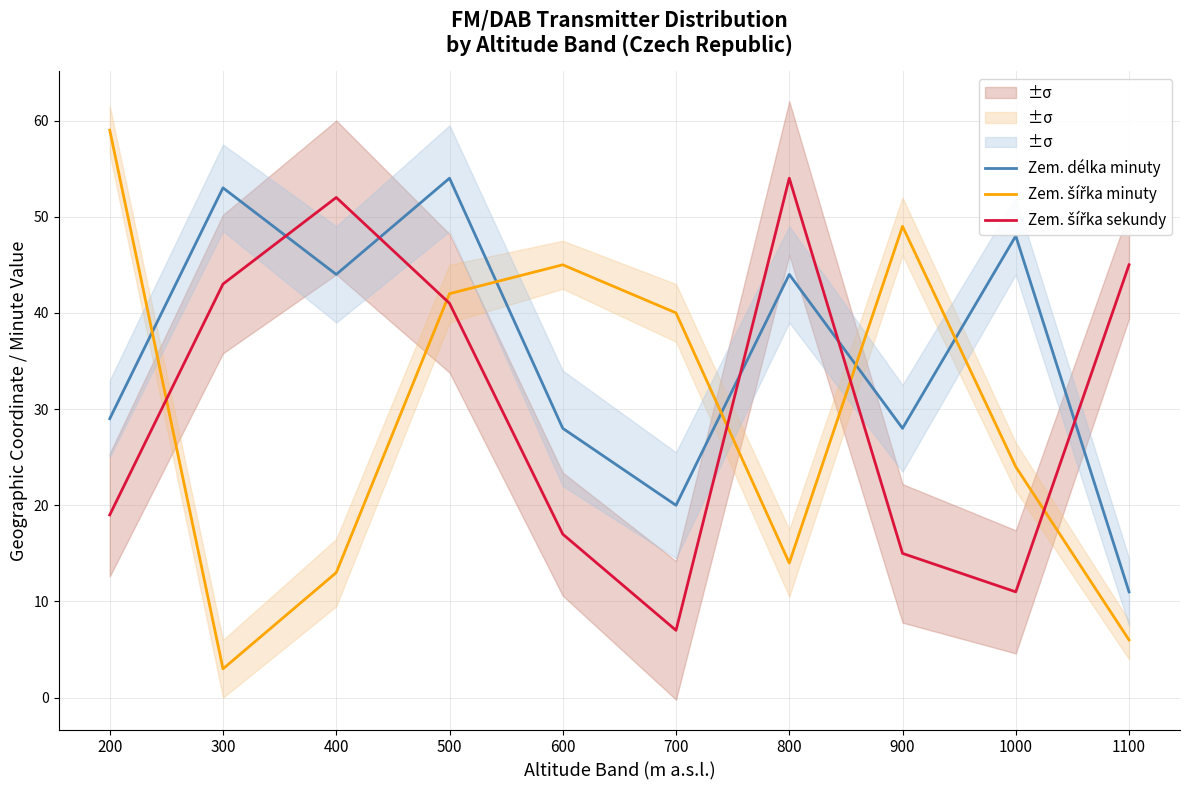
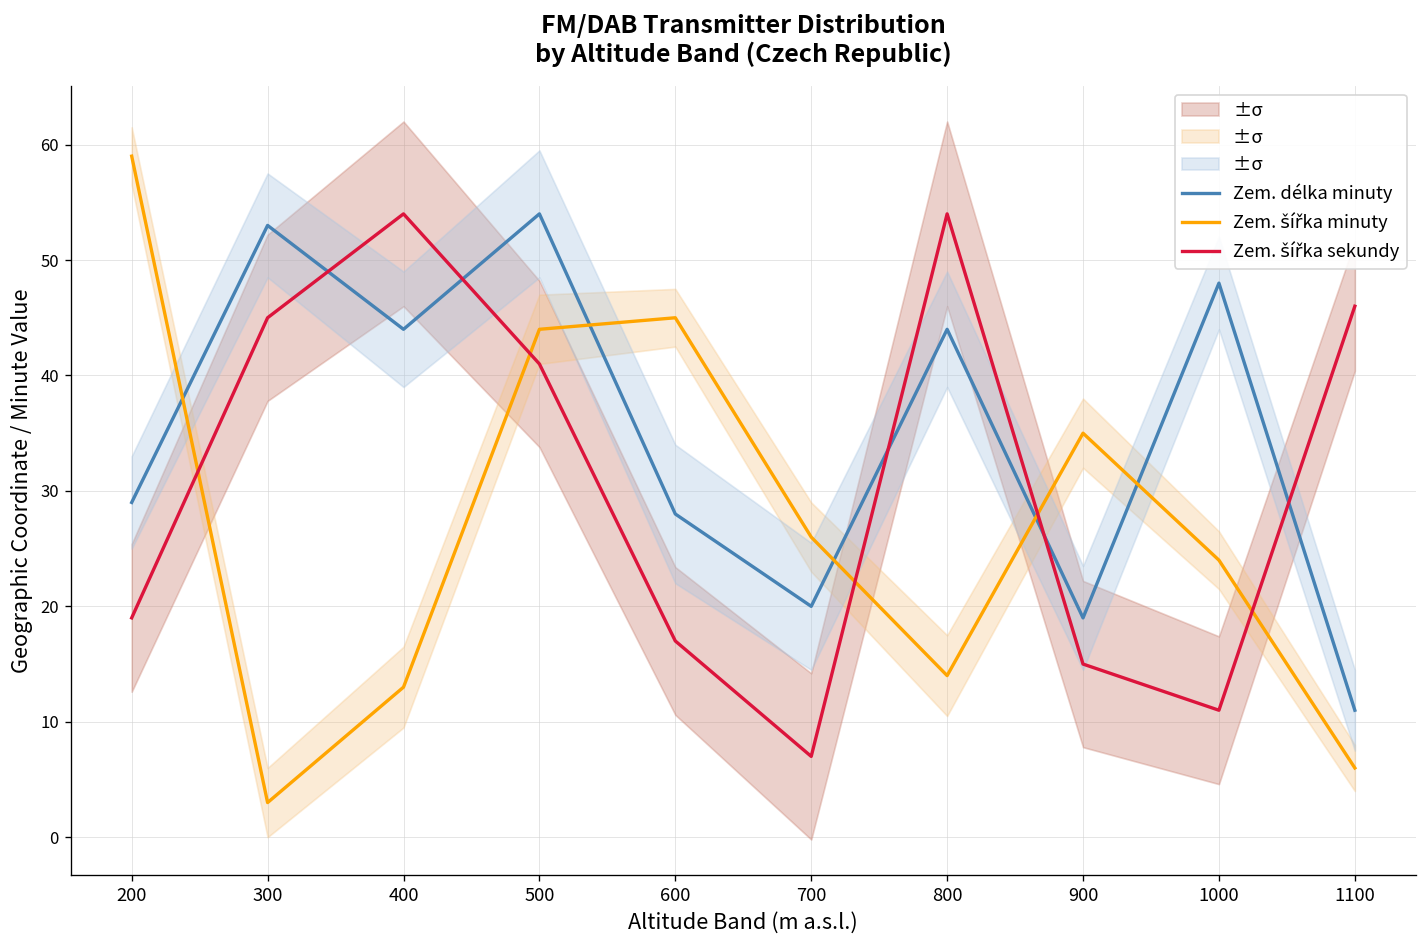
  {
    "Zem. délka minuty": {
      "200": 29,
      "300": 53,
      "400": 44,
      "500": 54,
      "600": 28,
      "700": 20,
      "800": 44,
-     "900": 28,
+     "900": 19,
      "1000": 48,
      "1100": 11
    },
    "Zem. šířka minuty": {
      "200": 59,
      "300": 3,
      "400": 13,
-     "500": 42,
+     "500": 44,
      "600": 45,
-     "700": 40,
+     "700": 26,
      "800": 14,
-     "900": 49,
+     "900": 35,
      "1000": 24,
      "1100": 6
    },
    "Zem. šířka sekundy": {
      "200": 19,
-     "300": 43,
-     "400": 52,
+     "300": 45,
+     "400": 54,
      "500": 41,
      "600": 17,
      "700": 7,
      "800": 54,
      "900": 15,
      "1000": 11,
-     "1100": 45
+     "1100": 46
    }
  }
